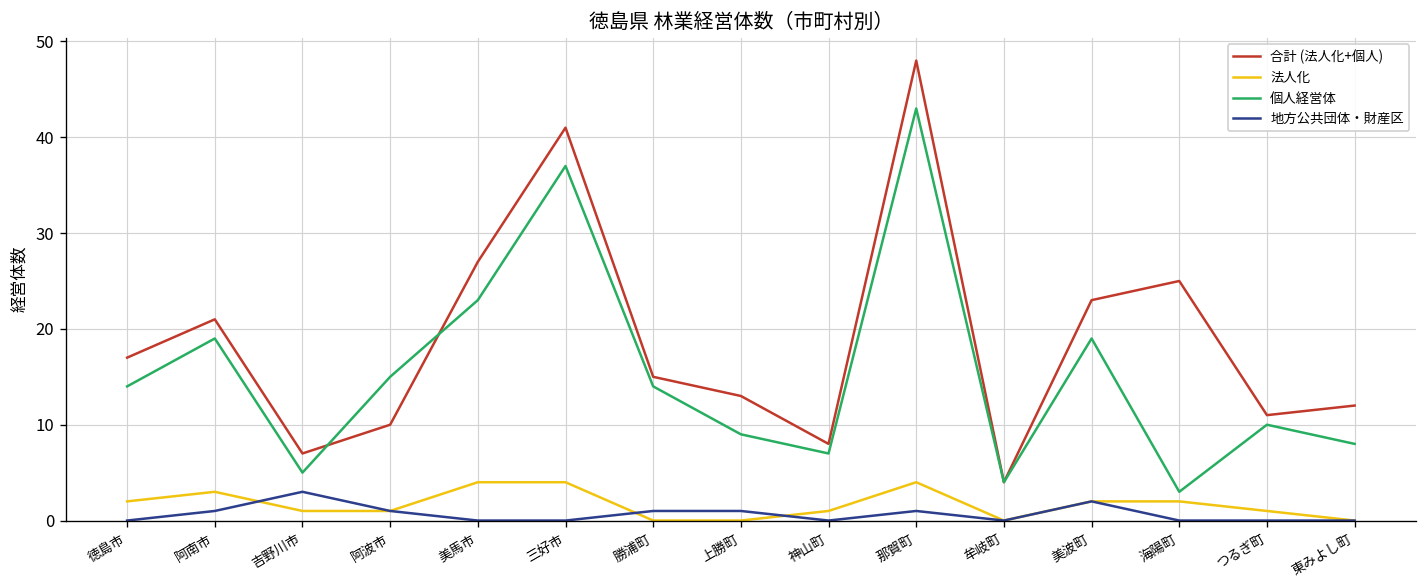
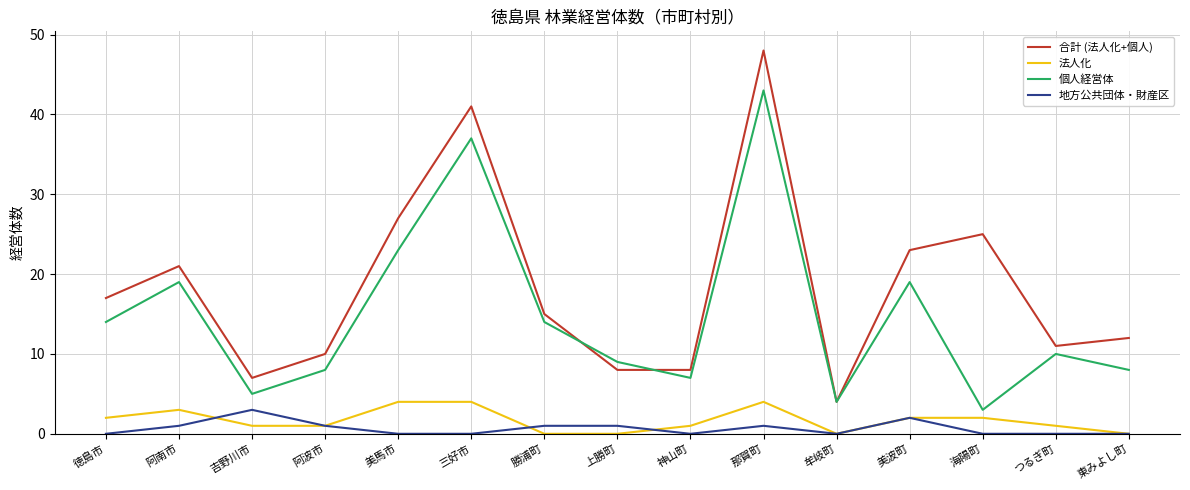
  {
    "合計 (法人化+個人)": {
      "徳島市": 17,
      "阿南市": 21,
      "吉野川市": 7,
      "阿波市": 10,
      "美馬市": 27,
      "三好市": 41,
      "勝浦町": 15,
-     "上勝町": 13,
+     "上勝町": 8,
      "神山町": 8,
      "那賀町": 48,
      "美波町": 23,
      "海陽町": 25,
      "つるぎ町": 11,
      "東みよし町": 12
    },
    "法人化": {
      "徳島市": 2,
      "阿南市": 3,
      "吉野川市": 1,
      "美馬市": 4,
      "三好市": 4,
      "勝浦町": 0,
      "上勝町": 0,
      "神山町": 1,
      "那賀町": 4,
      "海陽町": 2,
      "つるぎ町": 1
    },
    "個人経営体": {
      "徳島市": 14,
      "阿南市": 19,
      "吉野川市": 5,
-     "阿波市": 15,
+     "阿波市": 8,
      "美馬市": 23,
      "三好市": 37,
      "勝浦町": 14,
      "上勝町": 9,
      "神山町": 7,
      "那賀町": 43,
      "美波町": 19,
      "海陽町": 3,
      "つるぎ町": 10,
      "東みよし町": 8
    },
    "地方公共団体・財産区": {
      "徳島市": 0,
      "阿南市": 1,
      "吉野川市": 3,
      "美馬市": 0,
      "三好市": 0,
      "勝浦町": 1,
      "上勝町": 1,
      "神山町": 0,
      "那賀町": 1,
      "海陽町": 0,
      "つるぎ町": 0
    }
  }
